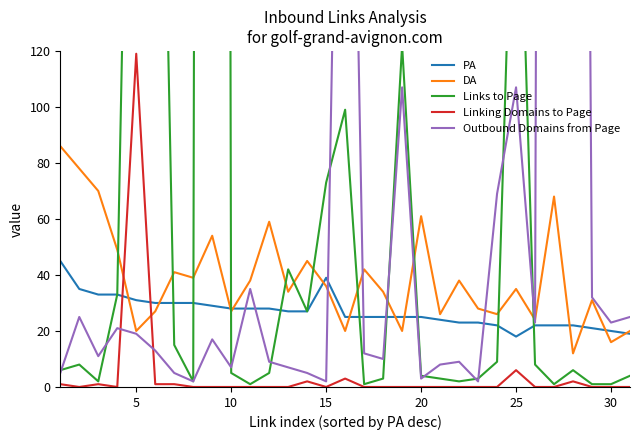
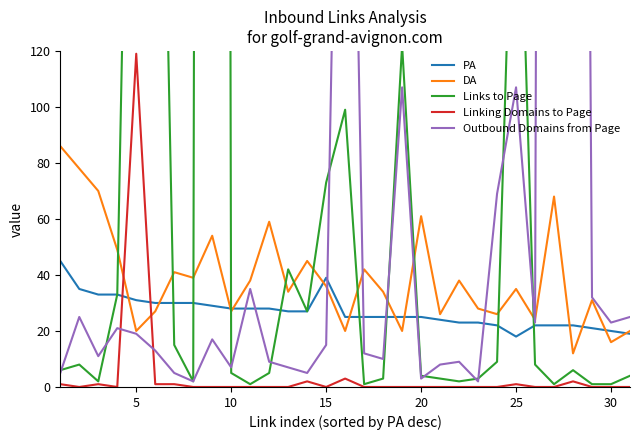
  {
    "PA": {
      "5": 31,
      "10": 28,
      "15": 39,
      "20": 25,
      "25": 18,
      "30": 20
    },
    "DA": {
      "5": 20,
      "10": 27,
      "15": 36,
      "20": 61,
      "25": 35,
      "30": 16
    },
    "Links to Page": {
      "10": 5,
      "15": 73,
      "20": 4,
      "30": 1
    },
    "Linking Domains to Page": {
      "5": 119,
      "10": 0,
      "15": 0,
      "20": 0,
-     "25": 6,
+     "25": 1,
      "30": 0
    },
    "Outbound Domains from Page": {
      "5": 19,
      "10": 7,
-     "15": 2,
+     "15": 15,
      "20": 3,
      "25": 107,
      "30": 23
    }
  }
